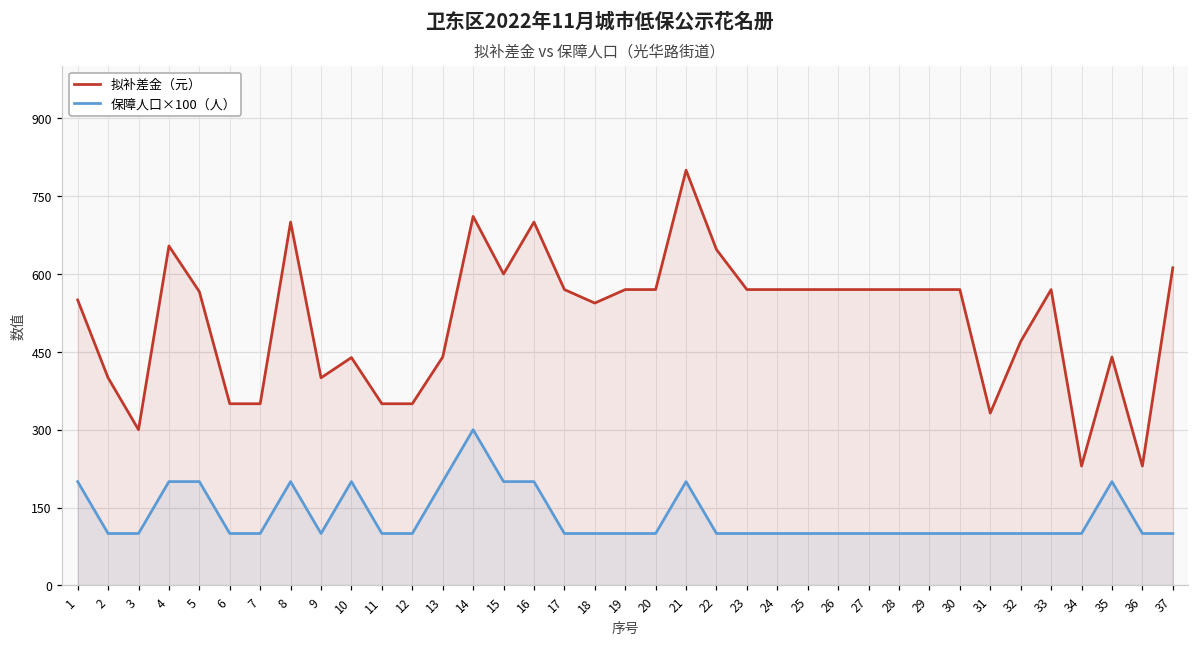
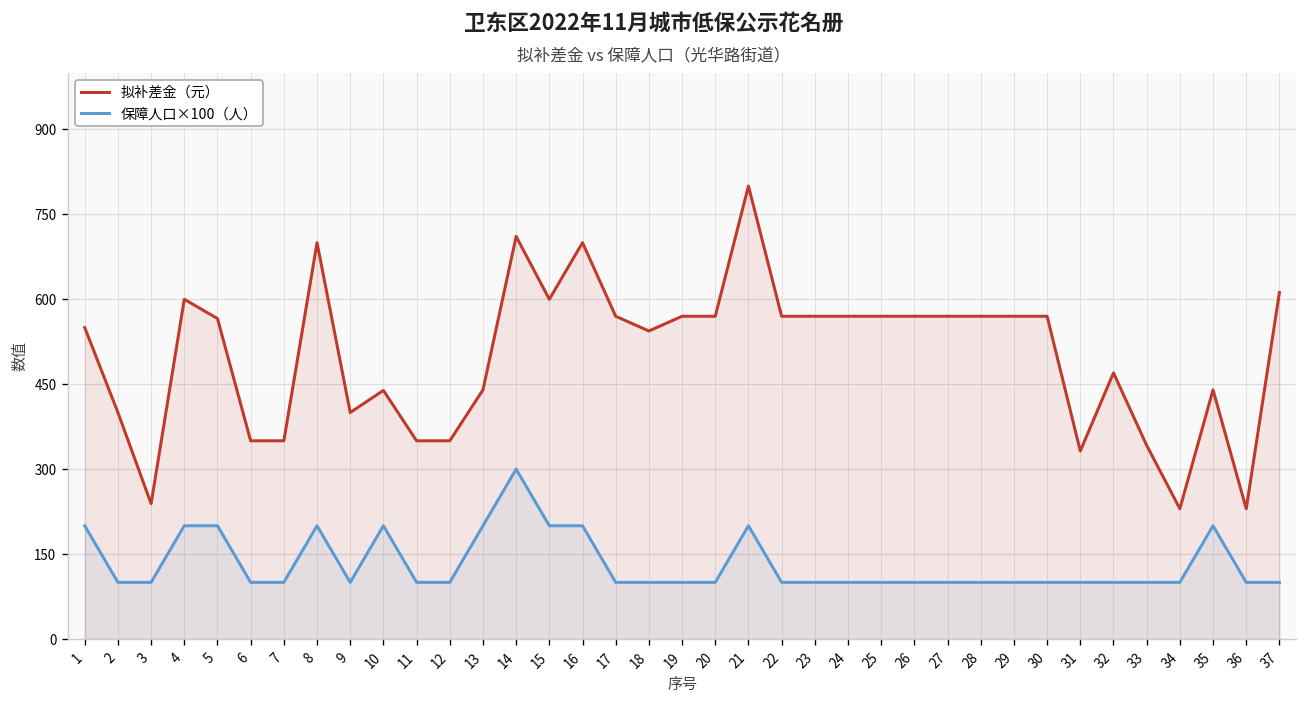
  {
    "拟补差金（元）": {
      "1": 550,
      "2": 400,
-     "3": 300,
-     "4": 650,
+     "3": 240,
+     "4": 600,
      "5": 570,
      "6": 350,
      "7": 350,
      "8": 700,
      "9": 400,
      "10": 440,
      "11": 350,
      "12": 350,
      "13": 440,
      "14": 710,
      "15": 600,
      "16": 700,
      "17": 570,
      "18": 540,
      "19": 570,
      "20": 570,
      "21": 800,
-     "22": 650,
+     "22": 570,
      "23": 570,
      "24": 570,
      "25": 570,
      "26": 570,
      "27": 570,
      "28": 570,
      "29": 570,
      "30": 570,
      "31": 330,
      "32": 470,
-     "33": 570,
+     "33": 340,
      "34": 230,
      "35": 440,
      "36": 230,
      "37": 610
    },
    "保障人口×100（人）": {
      "1": 200,
      "2": 100,
      "3": 100,
      "4": 200,
      "5": 200,
      "6": 100,
      "7": 100,
      "8": 200,
      "9": 100,
      "10": 200,
      "11": 100,
      "12": 100,
      "13": 200,
      "14": 300,
      "15": 200,
      "16": 200,
      "17": 100,
      "18": 100,
      "19": 100,
      "20": 100,
      "21": 200,
      "22": 100,
      "23": 100,
      "24": 100,
      "25": 100,
      "26": 100,
      "27": 100,
      "28": 100,
      "29": 100,
      "30": 100,
      "31": 100,
      "32": 100,
      "33": 100,
      "34": 100,
      "35": 200,
      "36": 100,
      "37": 100
    }
  }
